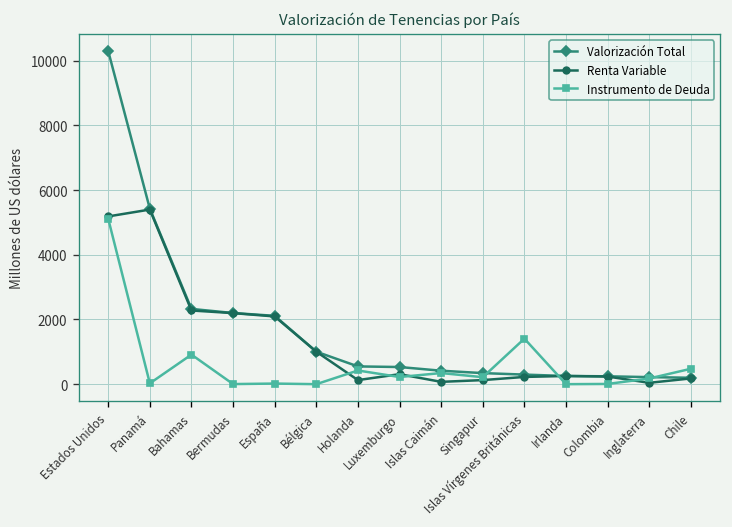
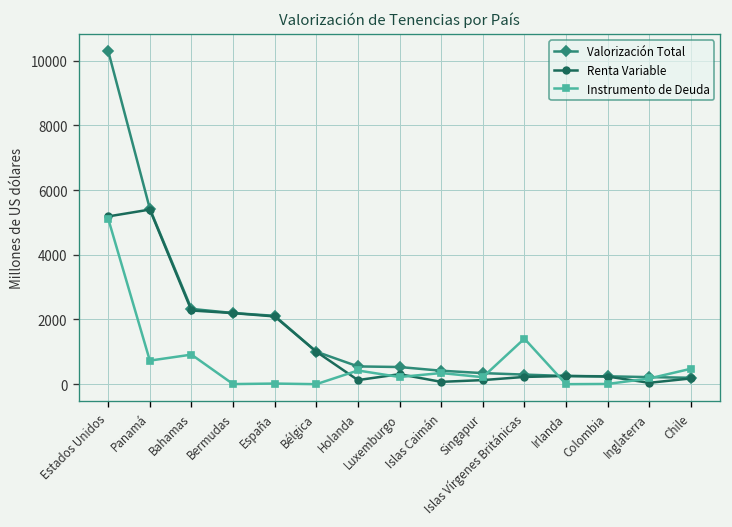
  {
    "Instrumento de Deuda": {
-     "Panamá": 0,
+     "Panamá": 700,
      "Bahamas": 900,
      "Bermudas": 0,
      "España": 0,
      "Bélgica": 0,
      "Holanda": 400,
      "Islas Vírgenes Británicas": 1400,
      "Irlanda": 0,
      "Colombia": 0,
      "Chile": 500
    }
  }
